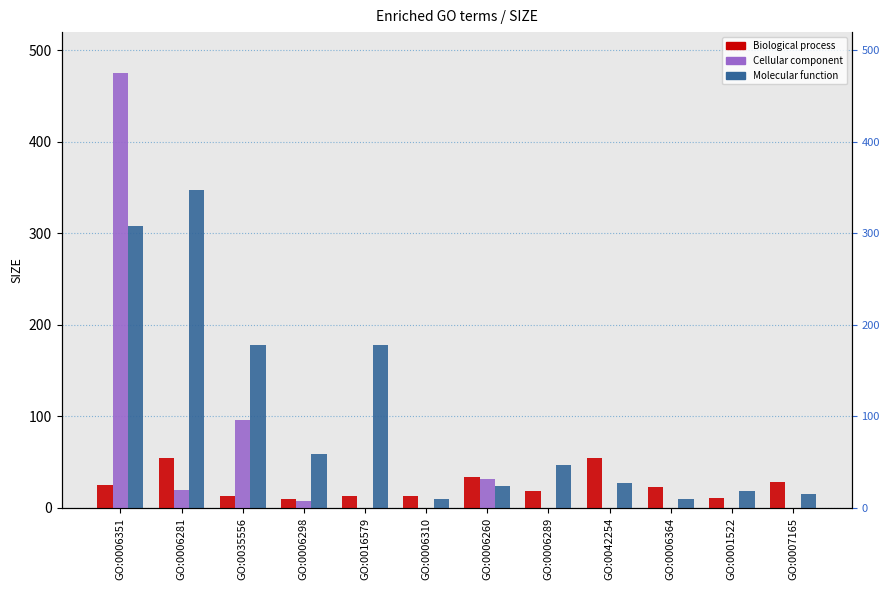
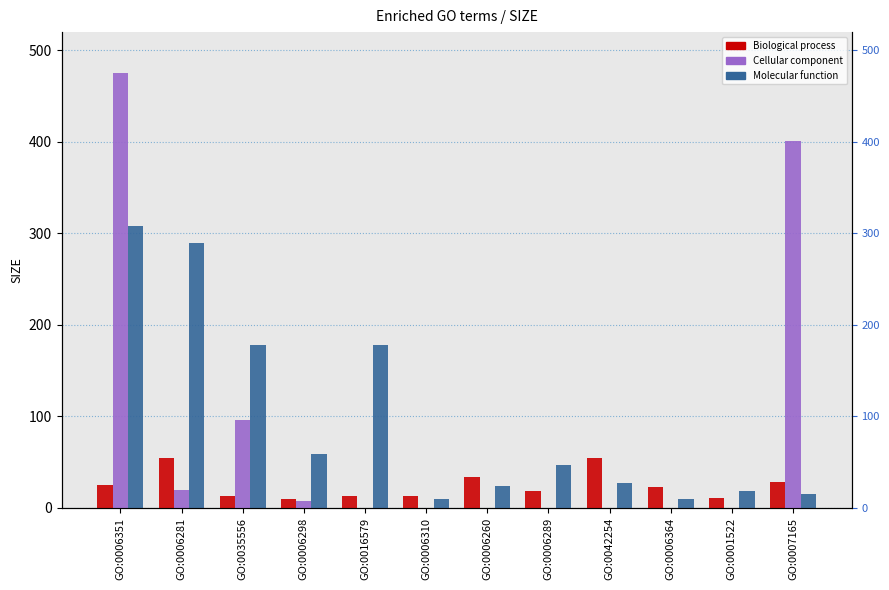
  {
    "Biological process": {
      "GO:0006351": 30,
      "GO:0006281": 50,
      "GO:0035556": 10,
      "GO:0006298": 10,
      "GO:0016579": 10,
      "GO:0006310": 10,
      "GO:0006260": 30,
      "GO:0006289": 20,
      "GO:0042254": 60,
      "GO:0006364": 20,
      "GO:0001522": 10,
      "GO:0007165": 30
    },
    "Cellular component": {
      "GO:0006351": 480,
      "GO:0006281": 20,
      "GO:0035556": 100,
      "GO:0006298": 10,
      "GO:0016579": 0,
      "GO:0006310": 0,
-     "GO:0006260": 30,
+     "GO:0006260": 0,
      "GO:0006289": 0,
      "GO:0042254": 0,
      "GO:0006364": 0,
      "GO:0001522": 0,
-     "GO:0007165": 0
+     "GO:0007165": 400
    },
    "Molecular function": {
      "GO:0006351": 310,
-     "GO:0006281": 350,
+     "GO:0006281": 290,
      "GO:0035556": 180,
      "GO:0006298": 60,
      "GO:0016579": 180,
      "GO:0006310": 10,
      "GO:0006260": 20,
      "GO:0006289": 50,
      "GO:0042254": 30,
      "GO:0006364": 10,
      "GO:0001522": 20,
      "GO:0007165": 20
    }
  }
